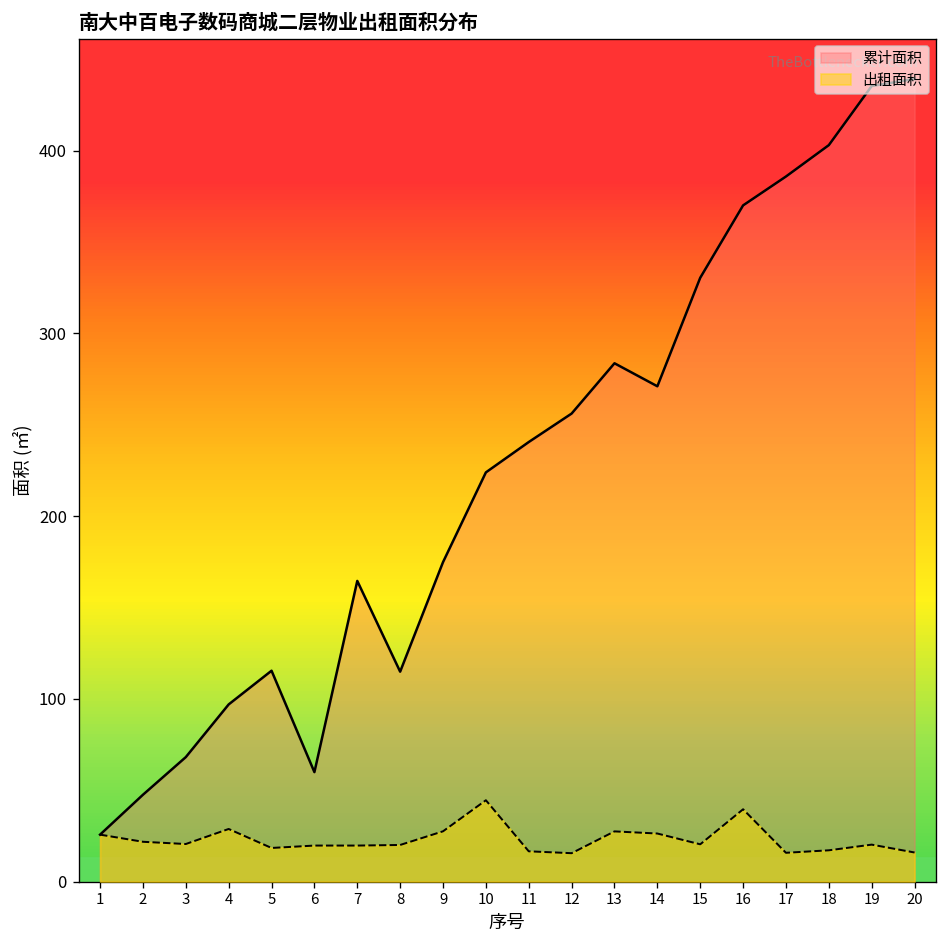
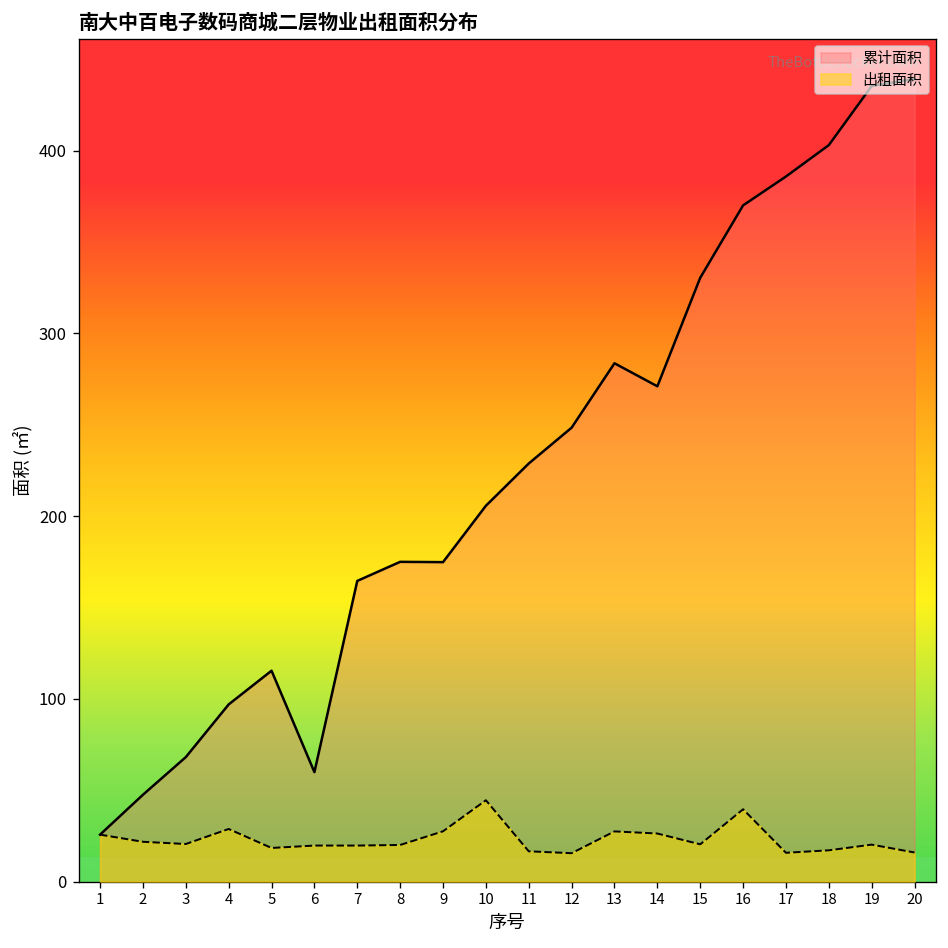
  {
    "累计面积": {
      "2": 48,
      "3": 68,
      "4": 97,
      "5": 115,
      "6": 60,
      "7": 165,
-     "8": 115,
+     "8": 175,
      "9": 175,
-     "10": 224,
-     "11": 241,
-     "12": 256,
+     "10": 206,
+     "11": 229,
+     "12": 248,
      "13": 284,
      "14": 271,
      "15": 330,
      "16": 370,
      "17": 386,
      "18": 403
    },
    "出租面积": {
      "2": 22,
      "3": 21,
      "4": 29,
      "5": 18,
      "6": 20,
      "7": 20,
      "8": 20,
      "9": 28,
      "10": 45,
      "11": 17,
      "12": 16,
      "13": 28,
      "14": 26,
      "15": 20,
      "16": 40,
      "17": 16,
      "18": 17,
      "19": 20,
      "20": 16
    }
  }
